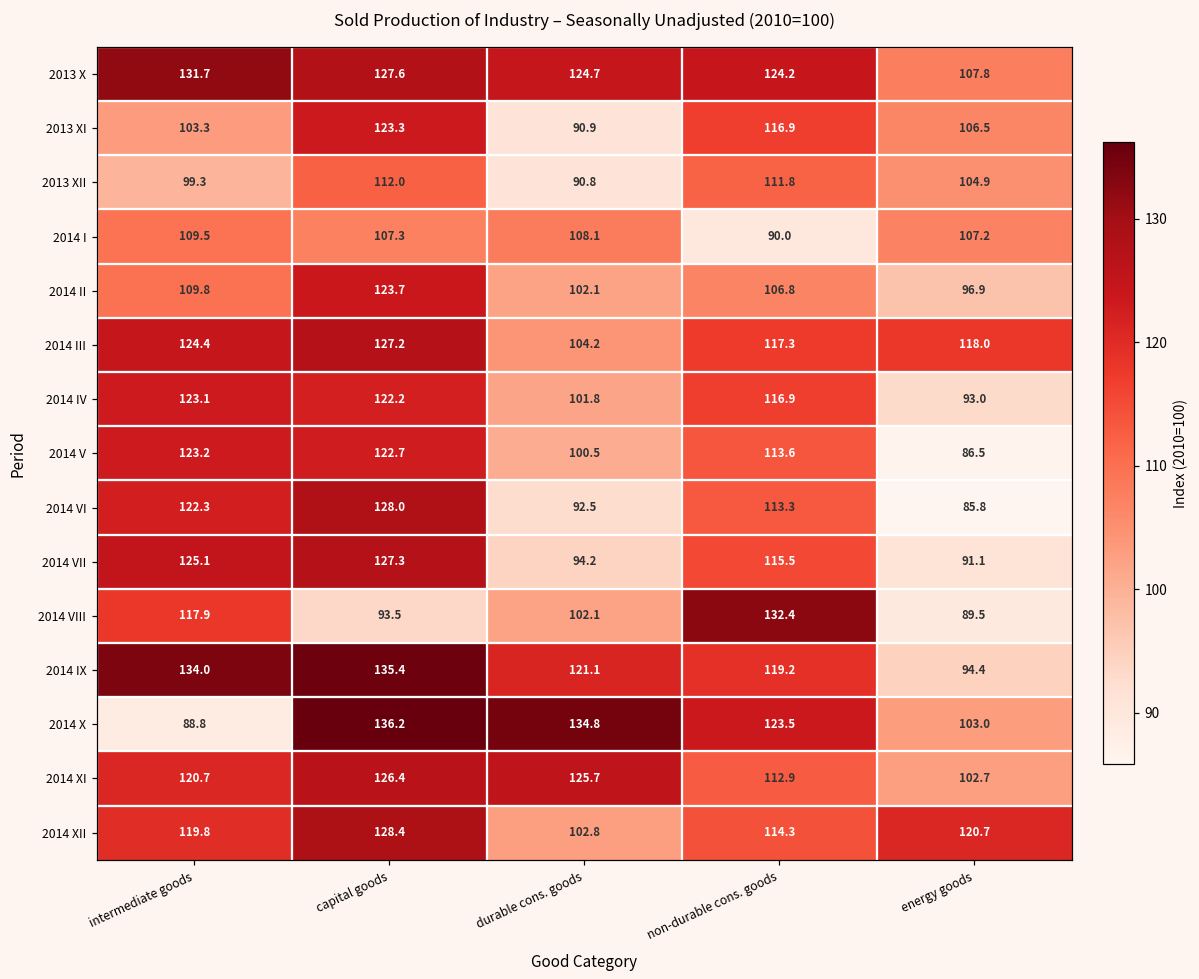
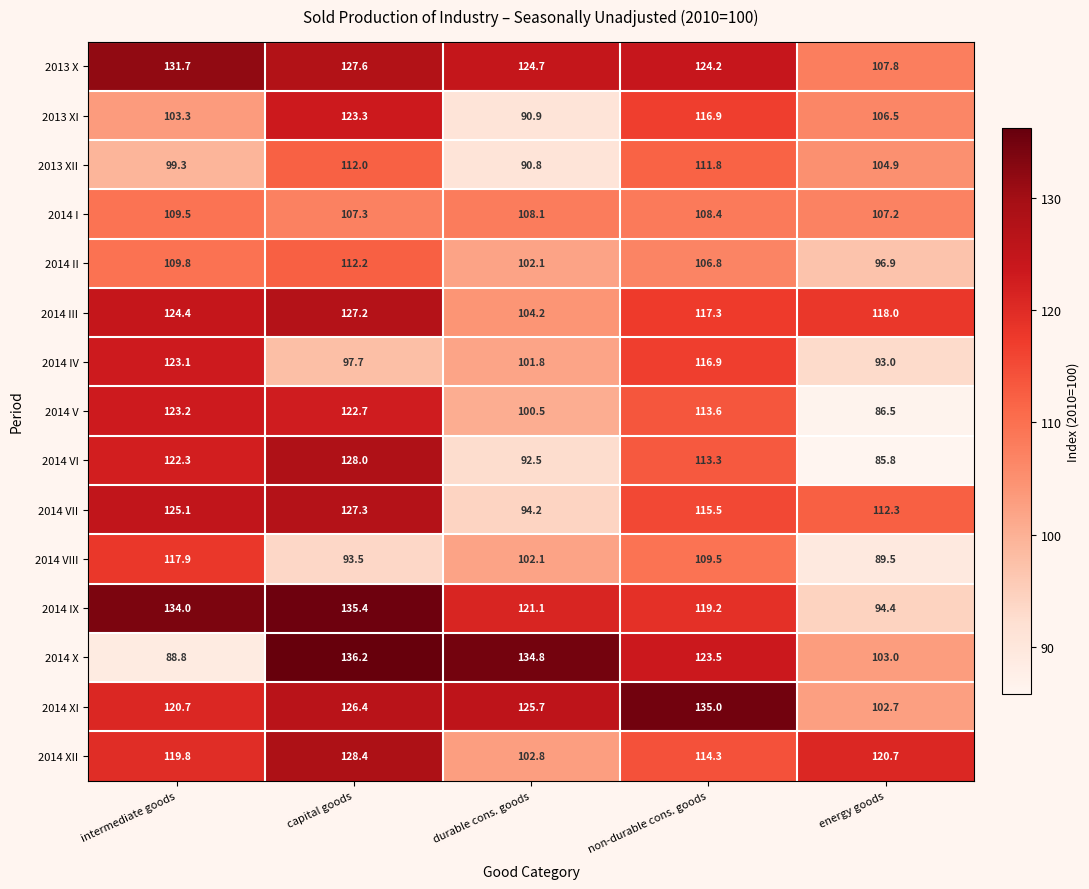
  {
    "2013 X": {
      "intermediate goods": 131.7,
      "capital goods": 127.6,
      "durable cons. goods": 124.7,
      "non-durable cons. goods": 124.2,
      "energy goods": 107.8
    },
    "2013 XI": {
      "intermediate goods": 103.3,
      "capital goods": 123.3,
      "durable cons. goods": 90.9,
      "non-durable cons. goods": 116.9,
      "energy goods": 106.5
    },
    "2013 XII": {
      "intermediate goods": 99.3,
      "capital goods": 112.0,
      "durable cons. goods": 90.8,
      "non-durable cons. goods": 111.8,
      "energy goods": 104.9
    },
    "2014 I": {
      "intermediate goods": 109.5,
      "capital goods": 107.3,
      "durable cons. goods": 108.1,
-     "non-durable cons. goods": 90.0,
+     "non-durable cons. goods": 108.4,
      "energy goods": 107.2
    },
    "2014 II": {
      "intermediate goods": 109.8,
-     "capital goods": 123.7,
+     "capital goods": 112.2,
      "durable cons. goods": 102.1,
      "non-durable cons. goods": 106.8,
      "energy goods": 96.9
    },
    "2014 III": {
      "intermediate goods": 124.4,
      "capital goods": 127.2,
      "durable cons. goods": 104.2,
      "non-durable cons. goods": 117.3,
      "energy goods": 118.0
    },
    "2014 IV": {
      "intermediate goods": 123.1,
-     "capital goods": 122.2,
+     "capital goods": 97.7,
      "durable cons. goods": 101.8,
      "non-durable cons. goods": 116.9,
      "energy goods": 93.0
    },
    "2014 V": {
      "intermediate goods": 123.2,
      "capital goods": 122.7,
      "durable cons. goods": 100.5,
      "non-durable cons. goods": 113.6,
      "energy goods": 86.5
    },
    "2014 VI": {
      "intermediate goods": 122.3,
      "capital goods": 128.0,
      "durable cons. goods": 92.5,
      "non-durable cons. goods": 113.3,
      "energy goods": 85.8
    },
    "2014 VII": {
      "intermediate goods": 125.1,
      "capital goods": 127.3,
      "durable cons. goods": 94.2,
      "non-durable cons. goods": 115.5,
-     "energy goods": 91.1
+     "energy goods": 112.3
    },
    "2014 VIII": {
      "intermediate goods": 117.9,
      "capital goods": 93.5,
      "durable cons. goods": 102.1,
-     "non-durable cons. goods": 132.4,
+     "non-durable cons. goods": 109.5,
      "energy goods": 89.5
    },
    "2014 IX": {
      "intermediate goods": 134.0,
      "capital goods": 135.4,
      "durable cons. goods": 121.1,
      "non-durable cons. goods": 119.2,
      "energy goods": 94.4
    },
    "2014 X": {
      "intermediate goods": 88.8,
      "capital goods": 136.2,
      "durable cons. goods": 134.8,
      "non-durable cons. goods": 123.5,
      "energy goods": 103.0
    },
    "2014 XI": {
      "intermediate goods": 120.7,
      "capital goods": 126.4,
      "durable cons. goods": 125.7,
-     "non-durable cons. goods": 112.9,
+     "non-durable cons. goods": 135.0,
      "energy goods": 102.7
    },
    "2014 XII": {
      "intermediate goods": 119.8,
      "capital goods": 128.4,
      "durable cons. goods": 102.8,
      "non-durable cons. goods": 114.3,
      "energy goods": 120.7
    }
  }
